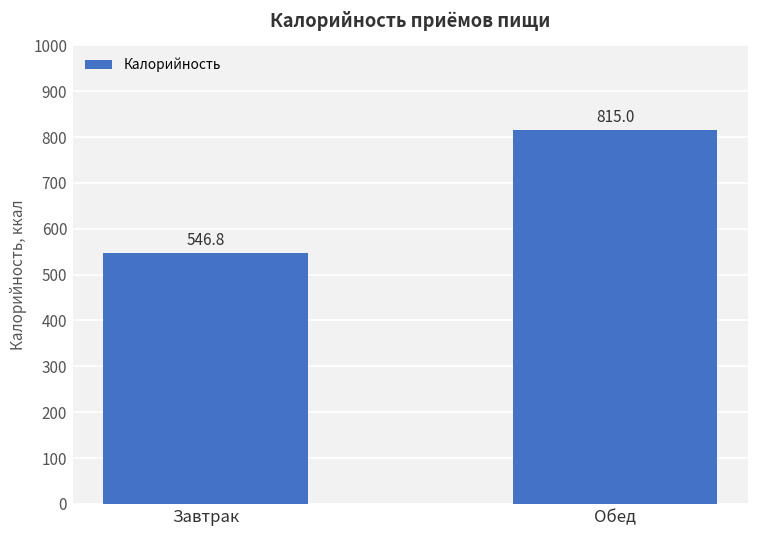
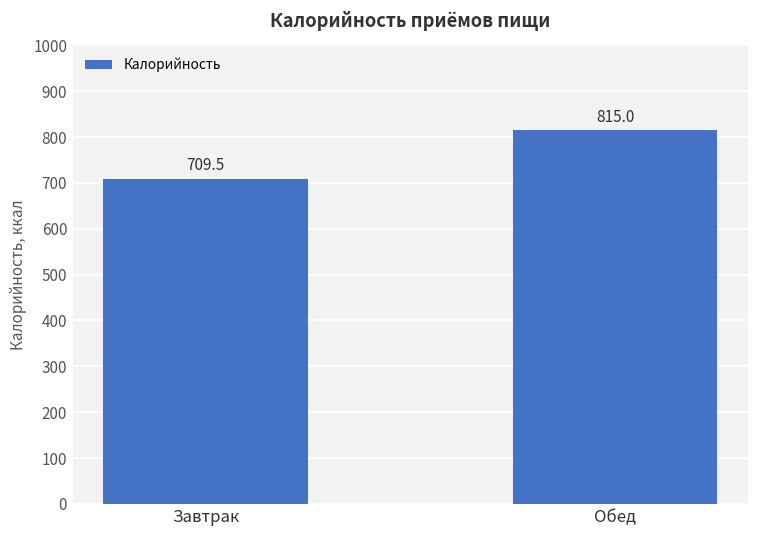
  {
-   "Завтрак": 546.8,
+   "Завтрак": 709.5,
    "Обед": 815.0
  }
